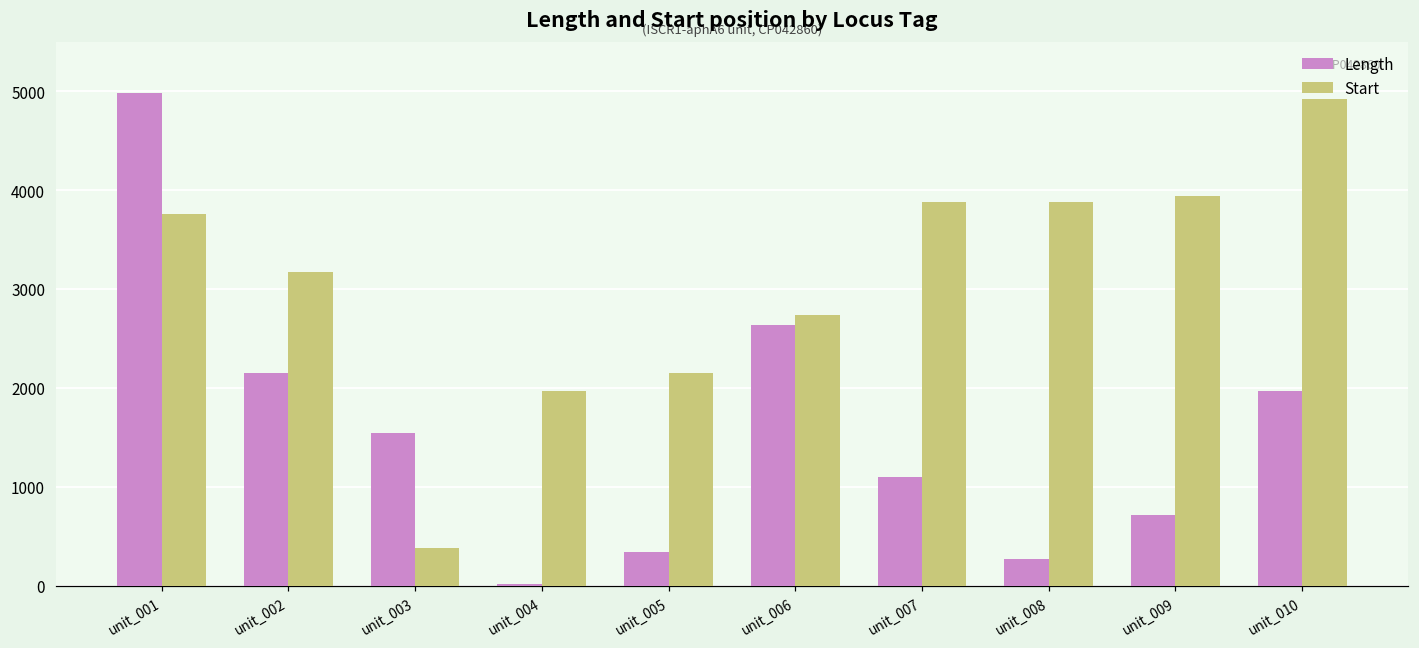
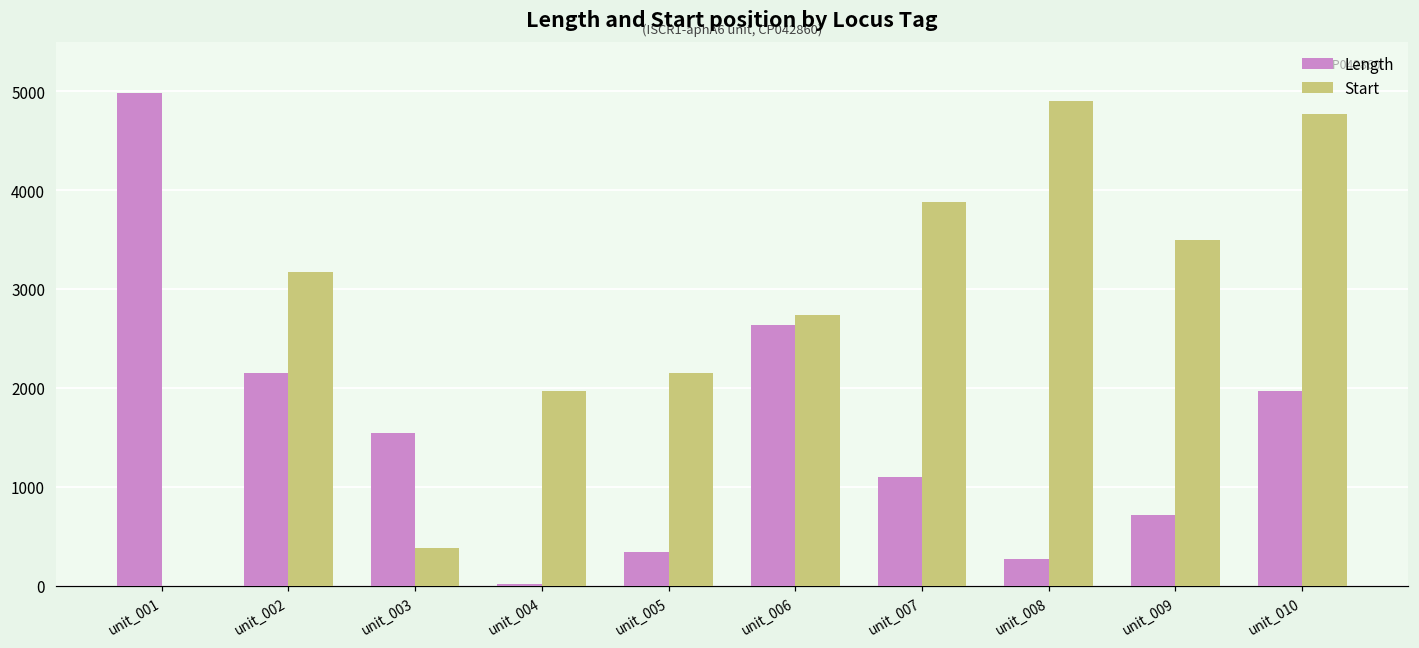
  {
    "Length": {
      "unit_001": 5000,
      "unit_002": 2200,
      "unit_003": 1500,
      "unit_005": 300,
      "unit_006": 2600,
      "unit_007": 1100,
      "unit_008": 300,
      "unit_009": 700,
      "unit_010": 2000
    },
    "Start": {
-     "unit_001": 3800,
+     "unit_001": 0,
      "unit_002": 3200,
      "unit_003": 400,
      "unit_004": 2000,
      "unit_005": 2200,
      "unit_006": 2700,
      "unit_007": 3900,
-     "unit_008": 3900,
-     "unit_009": 3900,
-     "unit_010": 4900
+     "unit_008": 4900,
+     "unit_009": 3500,
+     "unit_010": 4800
    }
  }
